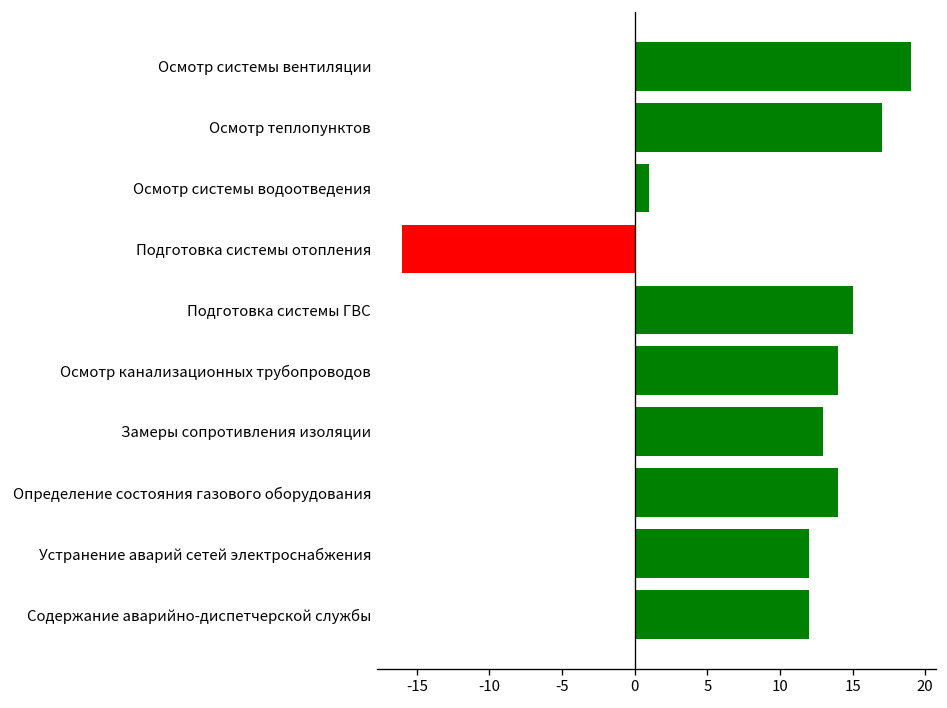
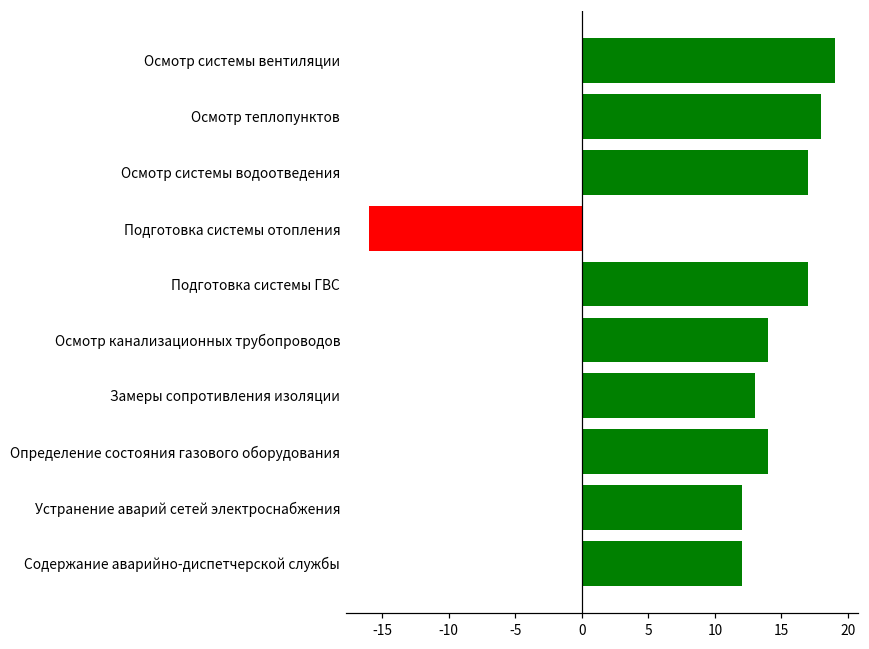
  {
    "Осмотр системы вентиляции": 19,
-   "Осмотр теплопунктов": 17,
-   "Осмотр системы водоотведения": 1,
+   "Осмотр теплопунктов": 18,
+   "Осмотр системы водоотведения": 17,
    "Подготовка системы отопления": -16,
-   "Подготовка системы ГВС": 15,
+   "Подготовка системы ГВС": 17,
    "Осмотр канализационных трубопроводов": 14,
    "Замеры сопротивления изоляции": 13,
    "Определение состояния газового оборудования": 14,
    "Устранение аварий сетей электроснабжения": 12,
    "Содержание аварийно-диспетчерской службы": 12
  }
